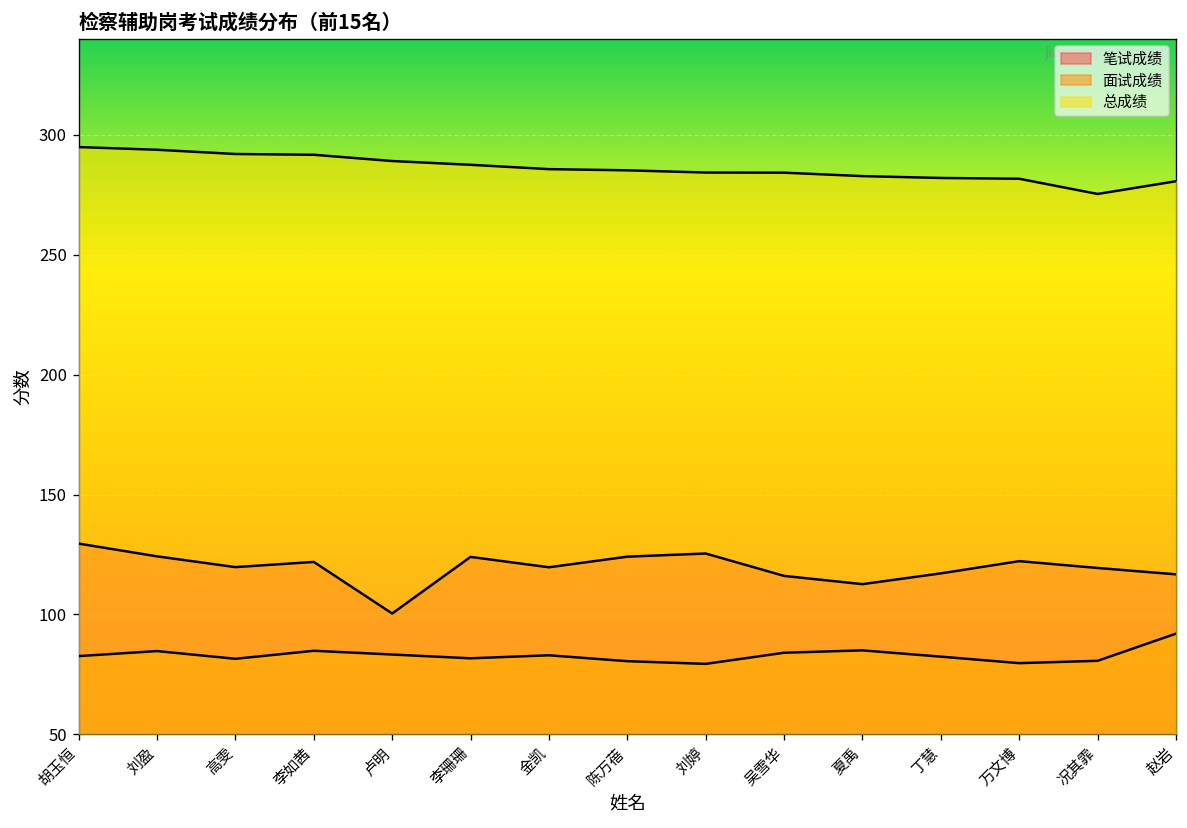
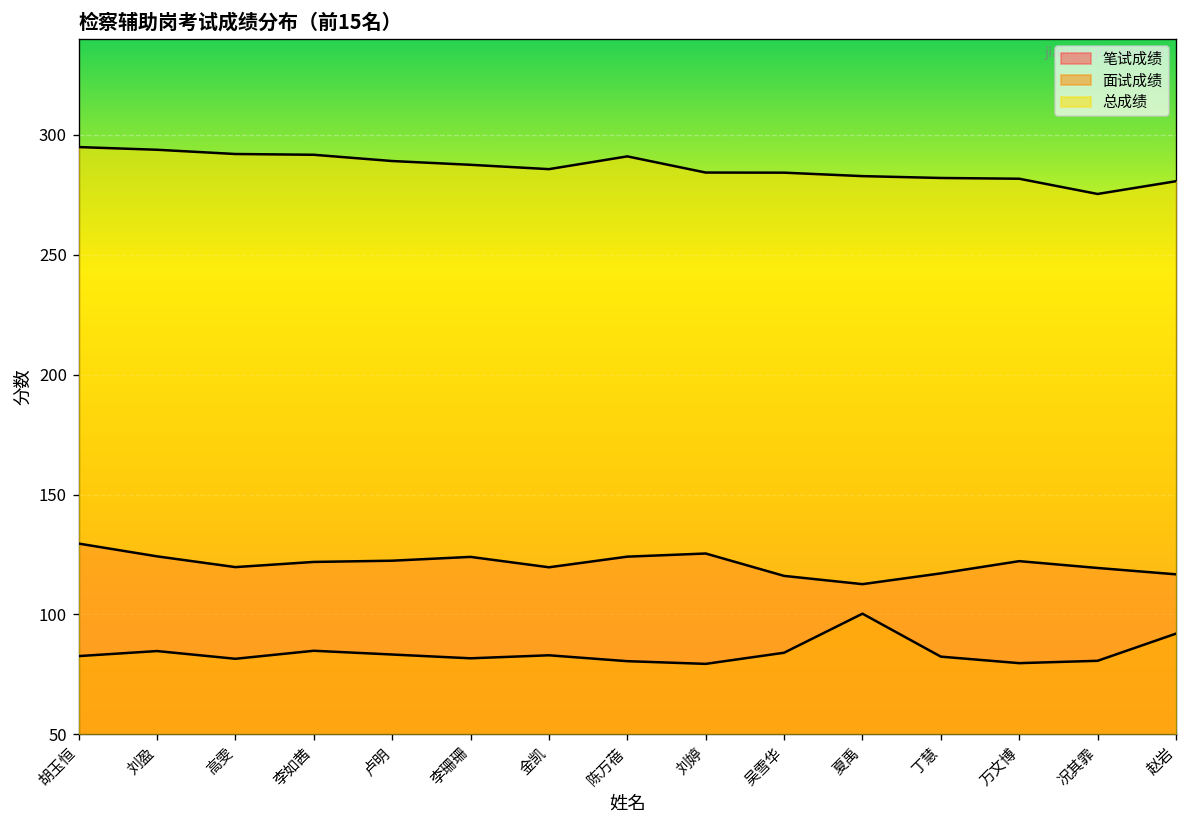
  {
    "笔试成绩": {
      "胡玉恒": 130,
      "刘盈": 124,
      "高雯": 120,
      "李如茜": 122,
-     "卢明": 100,
+     "卢明": 122,
      "李珊珊": 124,
      "金凯": 120,
      "陈万蓓": 124,
      "刘婷": 125,
      "吴雪华": 116,
      "夏禹": 113,
      "丁慧": 117,
      "万文博": 122,
      "况其霏": 119,
      "赵岩": 117
    },
    "面试成绩": {
      "胡玉恒": 83,
      "刘盈": 85,
      "高雯": 82,
      "李如茜": 85,
      "卢明": 83,
      "李珊珊": 82,
      "金凯": 83,
      "陈万蓓": 81,
      "刘婷": 79,
      "吴雪华": 84,
-     "夏禹": 85,
+     "夏禹": 100,
      "丁慧": 82,
      "万文博": 80,
      "况其霏": 81,
      "赵岩": 92
    },
    "总成绩": {
      "胡玉恒": 295,
      "刘盈": 294,
      "高雯": 292,
      "李如茜": 292,
      "卢明": 289,
      "李珊珊": 287,
      "金凯": 286,
-     "陈万蓓": 285,
+     "陈万蓓": 291,
      "刘婷": 284,
      "吴雪华": 284,
      "夏禹": 283,
      "丁慧": 282,
      "万文博": 282,
      "况其霏": 275,
      "赵岩": 281
    }
  }
